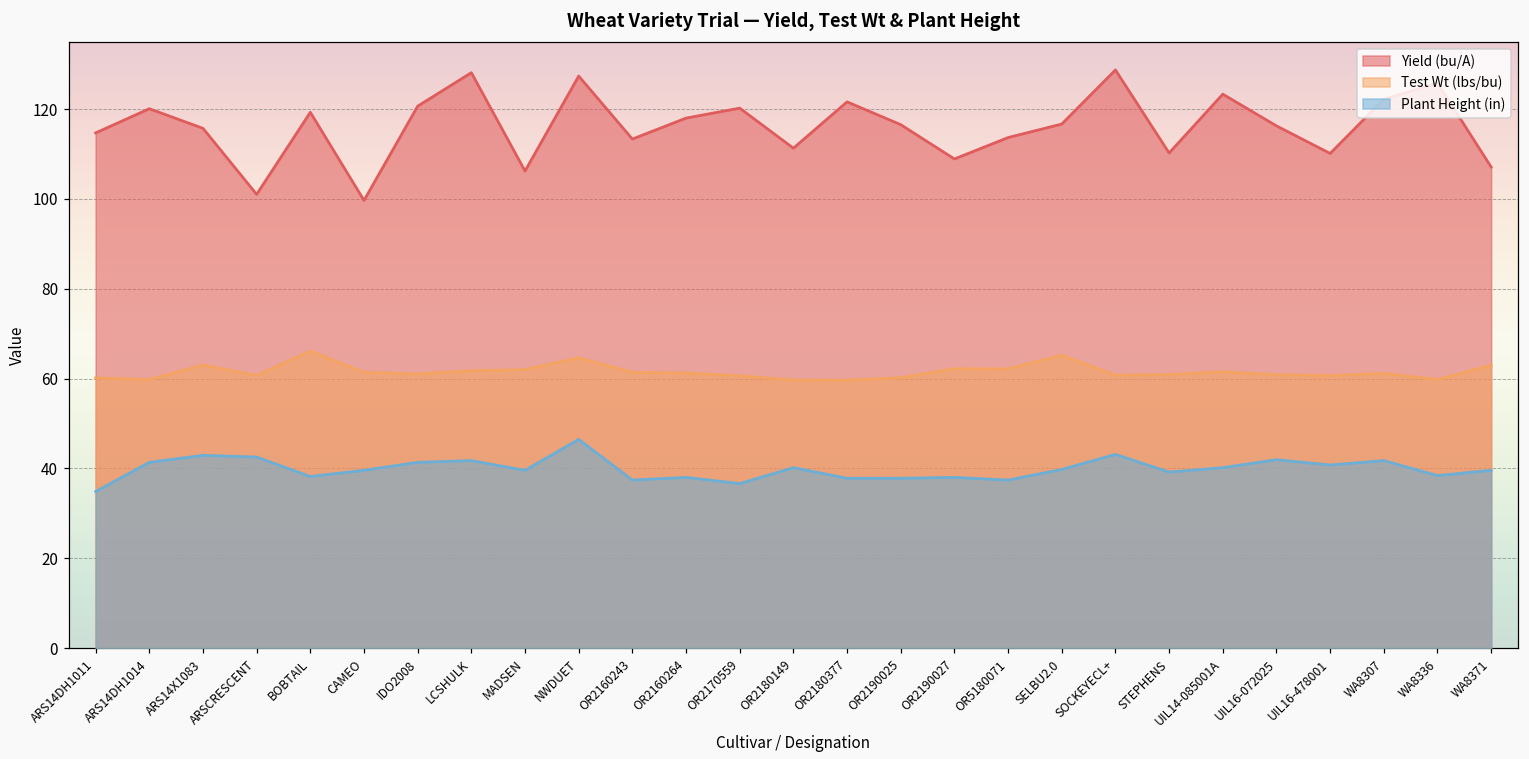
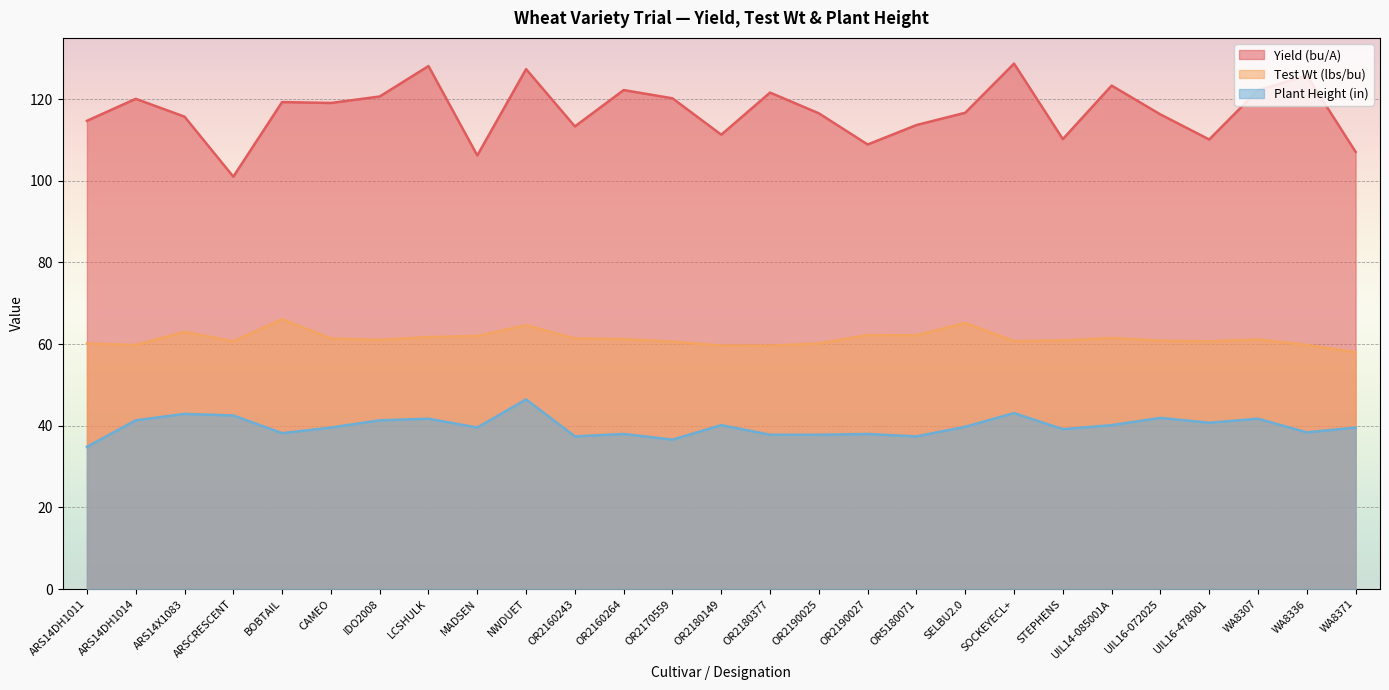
  {
    "Yield (bu/A)": {
      "ARS14DH1011": 115,
      "ARS14DH1014": 120,
      "ARS14X1083": 116,
      "ARSCRESCENT": 101,
      "BOBTAIL": 119,
-     "CAMEO": 100,
+     "CAMEO": 119,
      "IDO2008": 121,
      "LCSHULK": 128,
      "MADSEN": 106,
      "NWDUET": 127,
      "OR2160243": 113,
-     "OR2160264": 118,
+     "OR2160264": 122,
      "OR2170559": 120,
      "OR2180149": 111,
      "OR2180377": 122,
      "OR2190025": 117,
      "OR2190027": 109,
      "OR5180071": 114,
      "SELBU2.0": 117,
      "SOCKEYECL+": 129,
      "STEPHENS": 110,
      "UIL14-085001A": 123,
      "UIL16-072025": 116,
      "UIL16-478001": 110,
      "WA8371": 107
    },
    "Test Wt (lbs/bu)": {
      "ARS14DH1011": 60,
      "ARS14DH1014": 60,
      "ARS14X1083": 63,
      "ARSCRESCENT": 61,
      "BOBTAIL": 66,
      "CAMEO": 61,
      "IDO2008": 61,
      "LCSHULK": 62,
      "MADSEN": 62,
      "NWDUET": 65,
      "OR2160243": 61,
      "OR2160264": 61,
      "OR2170559": 61,
      "OR2180149": 60,
      "OR2180377": 60,
      "OR2190025": 60,
      "OR2190027": 62,
      "OR5180071": 62,
      "SELBU2.0": 65,
      "SOCKEYECL+": 61,
      "STEPHENS": 61,
      "UIL14-085001A": 62,
      "UIL16-072025": 61,
      "UIL16-478001": 61,
      "WA8307": 61,
      "WA8336": 60,
-     "WA8371": 63
+     "WA8371": 58
    },
    "Plant Height (in)": {
      "ARS14DH1011": 35,
      "ARS14DH1014": 41,
      "ARS14X1083": 43,
      "ARSCRESCENT": 43,
      "BOBTAIL": 38,
      "CAMEO": 40,
      "IDO2008": 41,
      "LCSHULK": 42,
      "MADSEN": 40,
      "NWDUET": 46,
      "OR2160243": 37,
      "OR2160264": 38,
      "OR2170559": 37,
      "OR2180149": 40,
      "OR2180377": 38,
      "OR2190025": 38,
      "OR2190027": 38,
      "OR5180071": 37,
      "SELBU2.0": 40,
      "SOCKEYECL+": 43,
      "STEPHENS": 39,
      "UIL14-085001A": 40,
      "UIL16-072025": 42,
      "UIL16-478001": 41,
      "WA8307": 42,
      "WA8336": 38,
      "WA8371": 40
    }
  }
